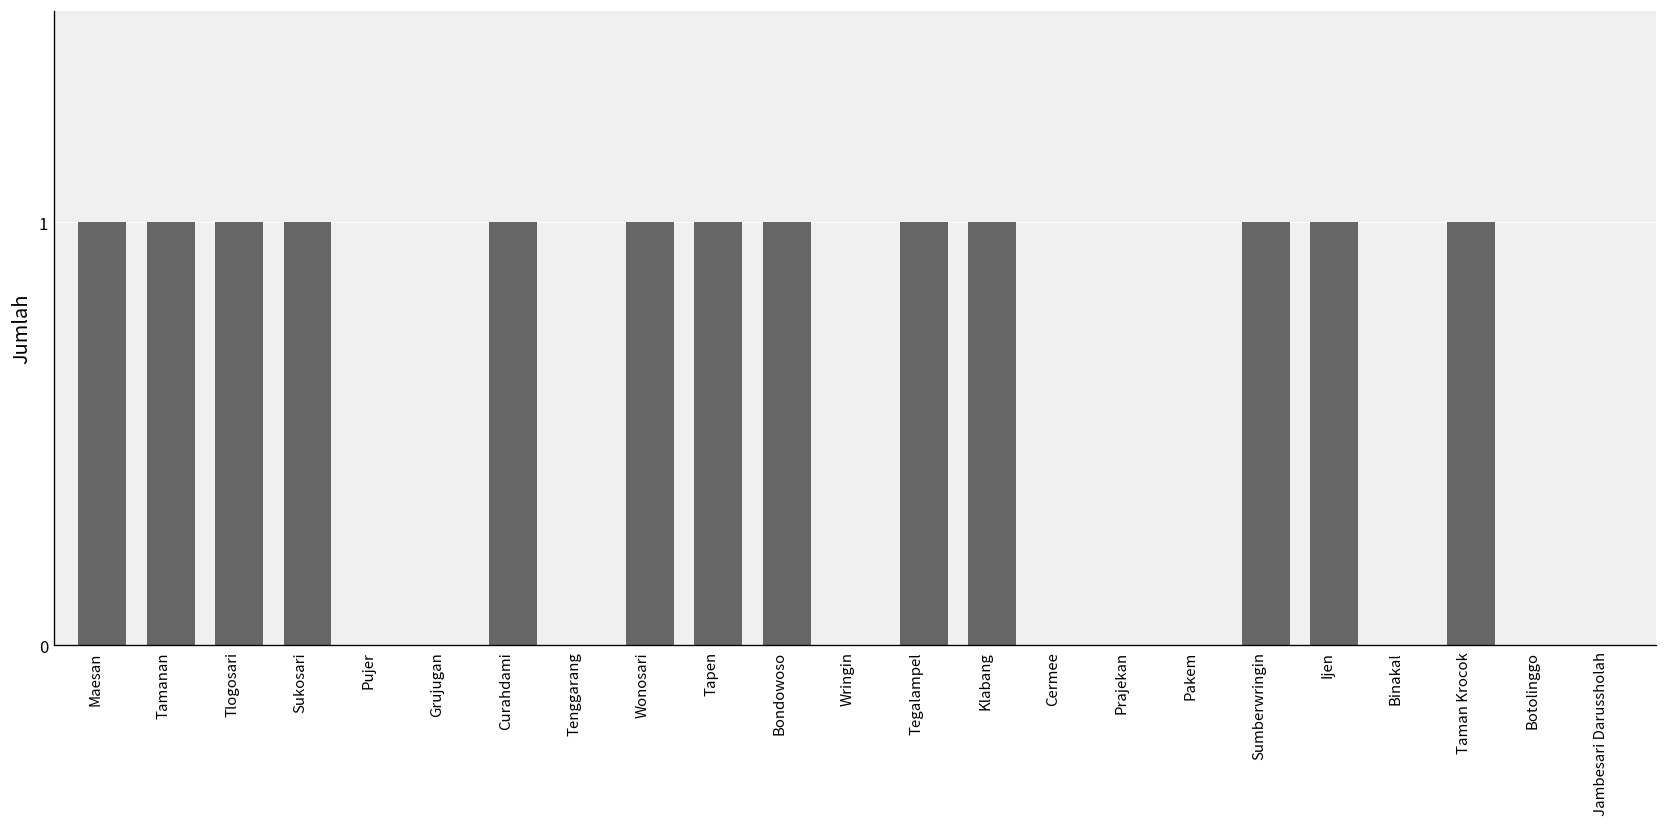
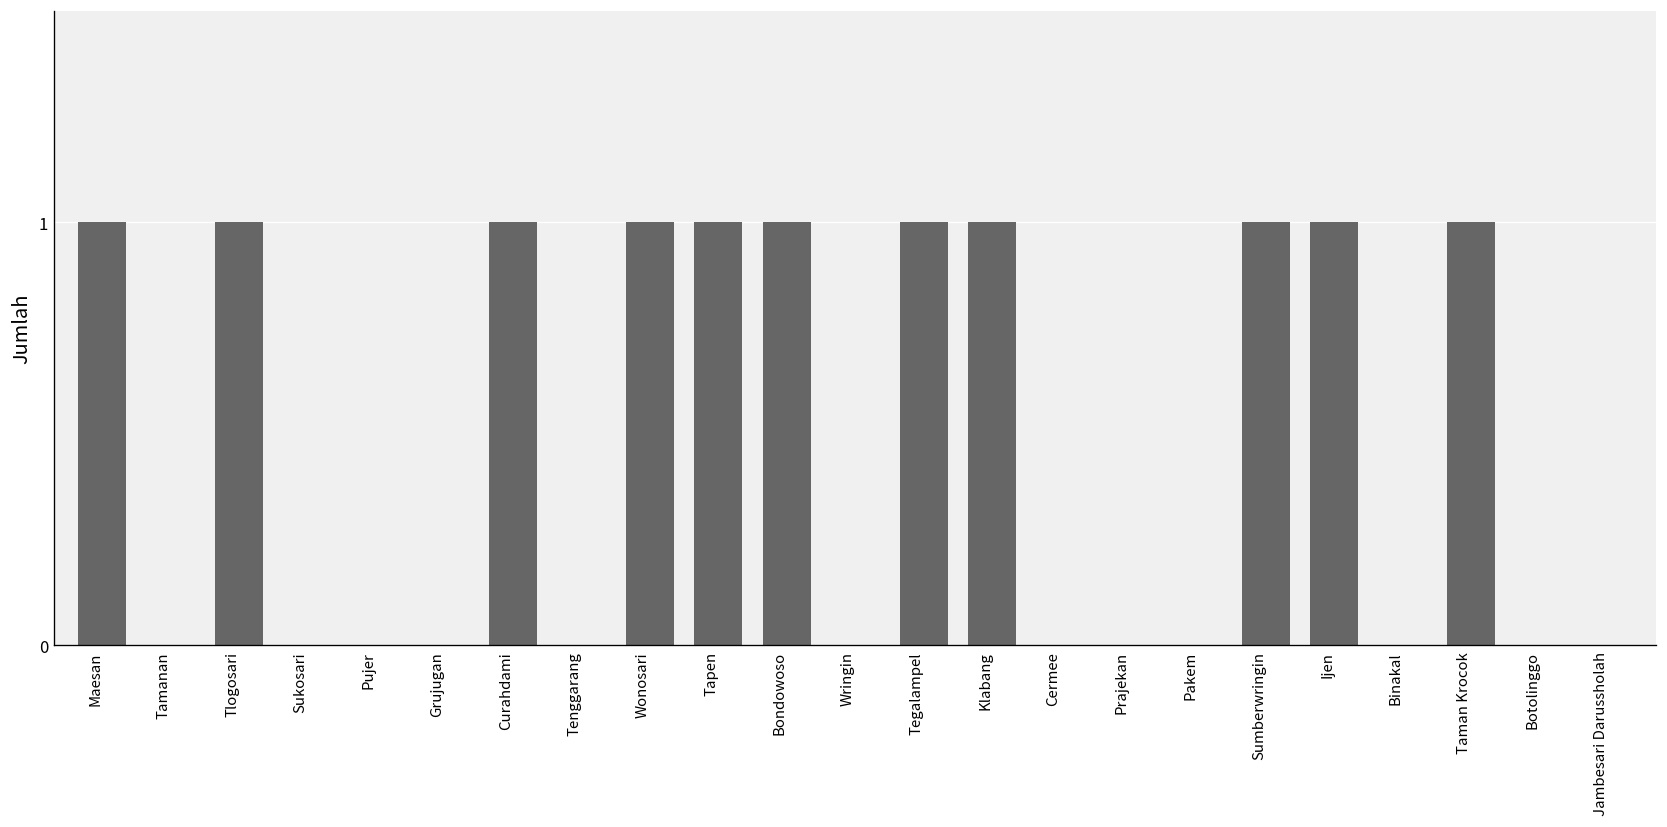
  {
    "Maesan": 1,
-   "Tamanan": 1,
+   "Tamanan": 0,
    "Tlogosari": 1,
-   "Sukosari": 1,
+   "Sukosari": 0,
    "Pujer": 0,
    "Grujugan": 0,
    "Curahdami": 1,
    "Tenggarang": 0,
    "Wonosari": 1,
    "Tapen": 1,
    "Bondowoso": 1,
    "Wringin": 0,
    "Tegalampel": 1,
    "Klabang": 1,
    "Cermee": 0,
    "Prajekan": 0,
    "Pakem": 0,
    "Sumberwringin": 1,
    "Ijen": 1,
    "Binakal": 0,
    "Taman Krocok": 1,
    "Botolinggo": 0,
    "Jambesari Darussholah": 0
  }
